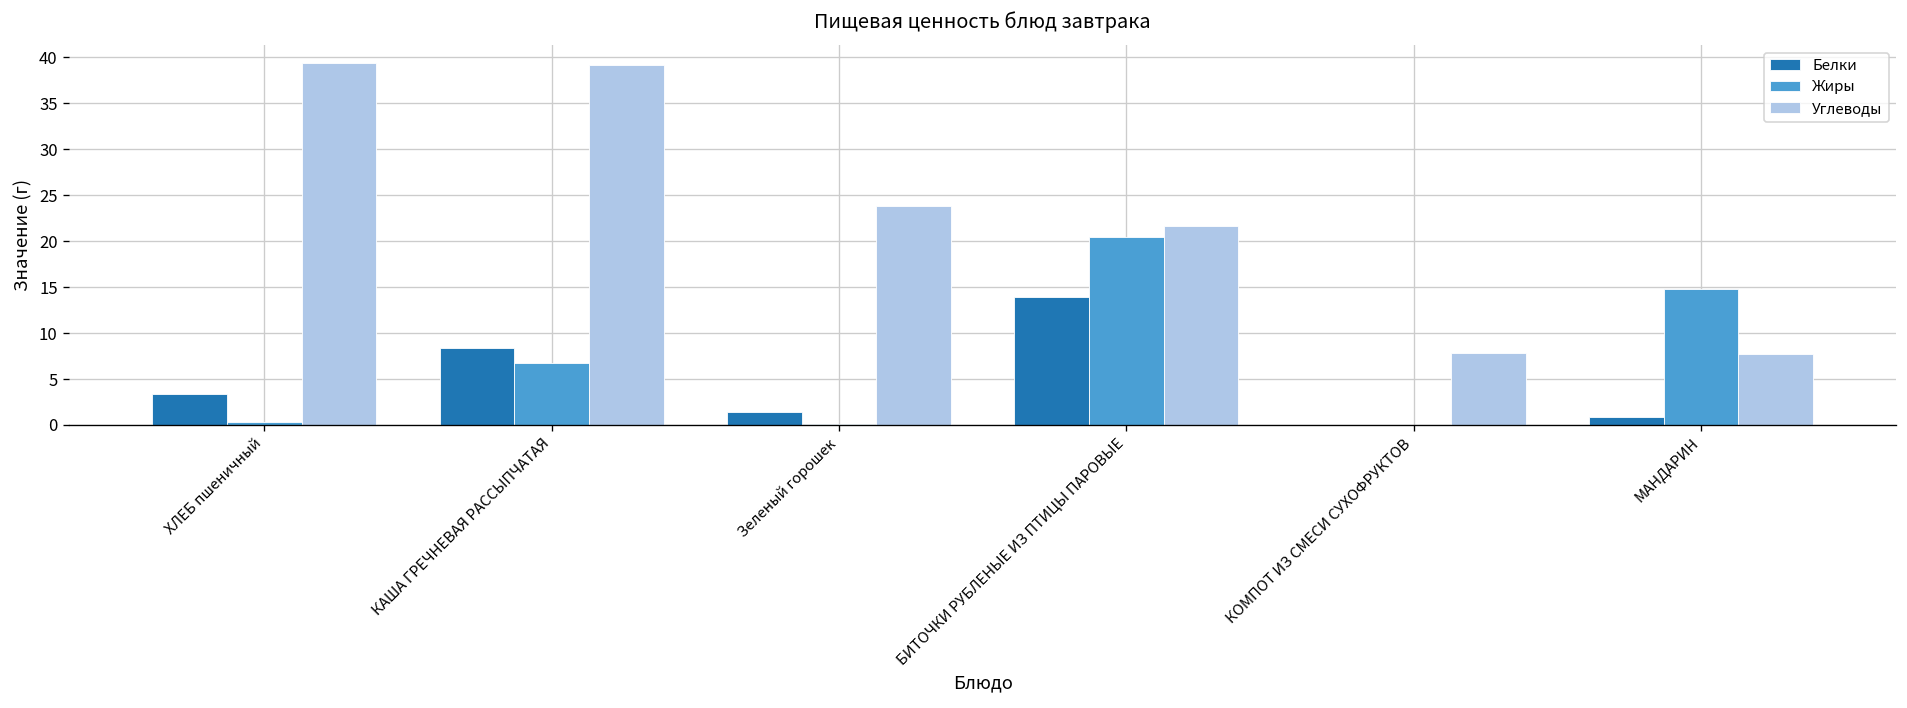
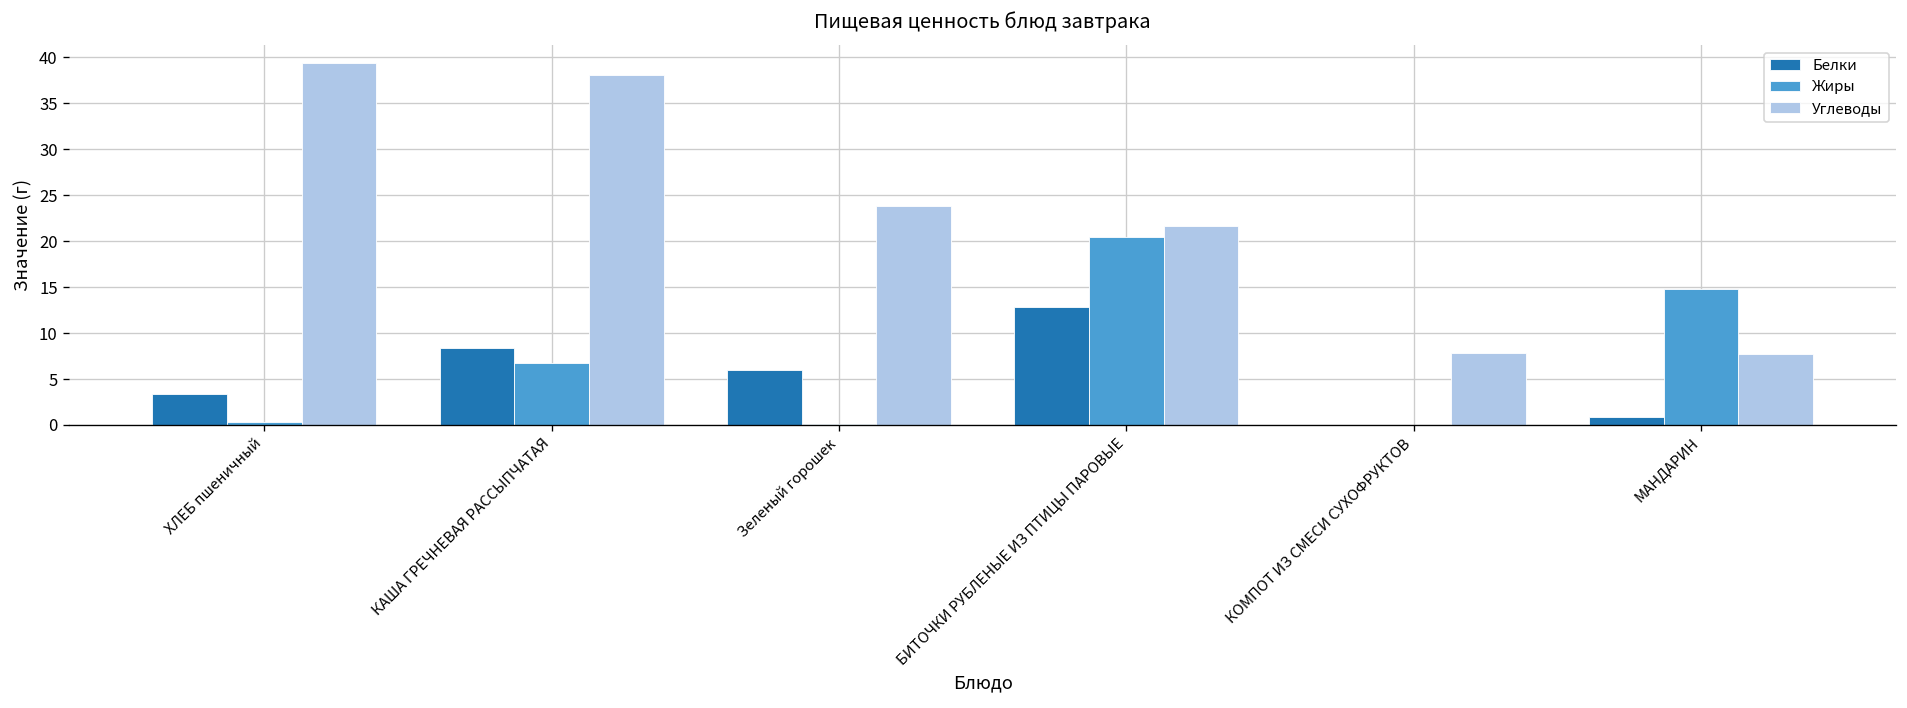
  {
    "Белки": {
      "ХЛЕБ пшеничный": 3,
      "КАША ГРЕЧНЕВАЯ РАССЫПЧАТАЯ": 8,
-     "Зеленый горошек": 1,
-     "БИТОЧКИ РУБЛЕНЫЕ ИЗ ПТИЦЫ ПАРОВЫЕ": 14,
+     "Зеленый горошек": 6,
+     "БИТОЧКИ РУБЛЕНЫЕ ИЗ ПТИЦЫ ПАРОВЫЕ": 13,
      "КОМПОТ ИЗ СМЕСИ СУХОФРУКТОВ": 0,
      "МАНДАРИН": 1
    },
    "Жиры": {
      "ХЛЕБ пшеничный": 0,
      "КАША ГРЕЧНЕВАЯ РАССЫПЧАТАЯ": 7,
      "БИТОЧКИ РУБЛЕНЫЕ ИЗ ПТИЦЫ ПАРОВЫЕ": 20,
      "КОМПОТ ИЗ СМЕСИ СУХОФРУКТОВ": 0,
      "МАНДАРИН": 15
    },
    "Углеводы": {
      "ХЛЕБ пшеничный": 39,
-     "КАША ГРЕЧНЕВАЯ РАССЫПЧАТАЯ": 39,
+     "КАША ГРЕЧНЕВАЯ РАССЫПЧАТАЯ": 38,
      "Зеленый горошек": 24,
      "БИТОЧКИ РУБЛЕНЫЕ ИЗ ПТИЦЫ ПАРОВЫЕ": 22,
      "КОМПОТ ИЗ СМЕСИ СУХОФРУКТОВ": 8,
      "МАНДАРИН": 8
    }
  }
